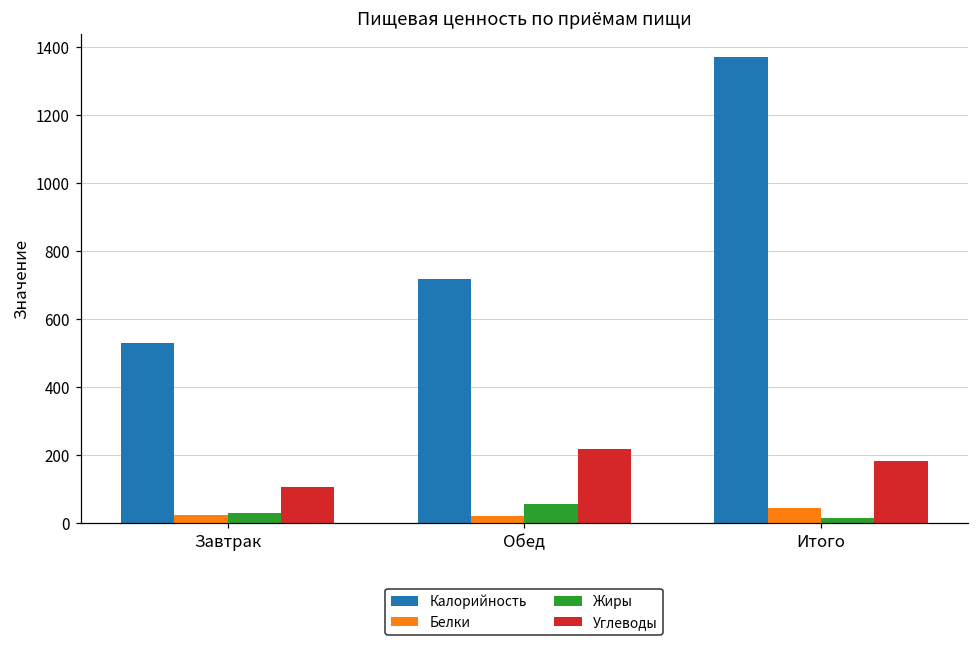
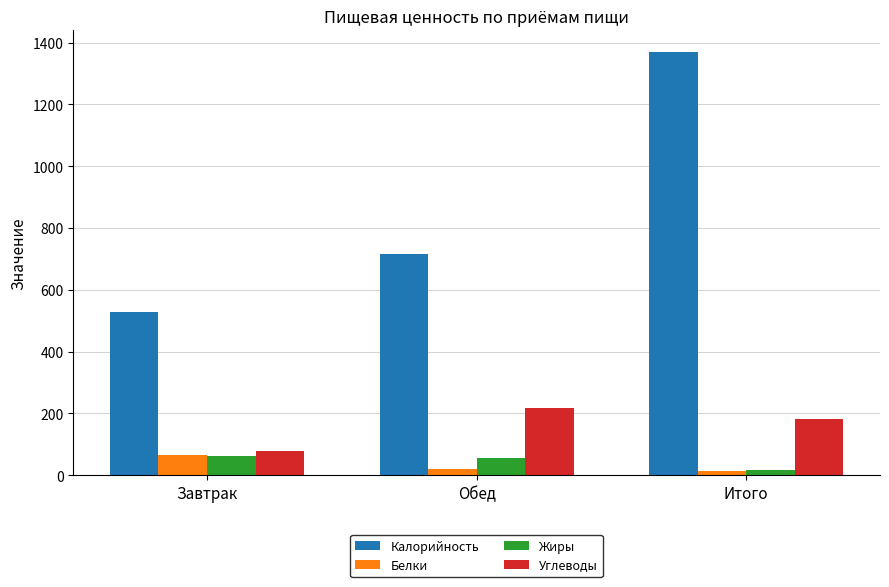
  {
    "Калорийность": {
      "Завтрак": 530,
      "Обед": 720,
      "Итого": 1370
    },
    "Белки": {
-     "Завтрак": 20,
+     "Завтрак": 60,
      "Обед": 20,
-     "Итого": 40
+     "Итого": 10
    },
    "Жиры": {
-     "Завтрак": 30,
+     "Завтрак": 60,
      "Обед": 50,
      "Итого": 20
    },
    "Углеводы": {
-     "Завтрак": 110,
+     "Завтрак": 80,
      "Обед": 220,
      "Итого": 180
    }
  }
